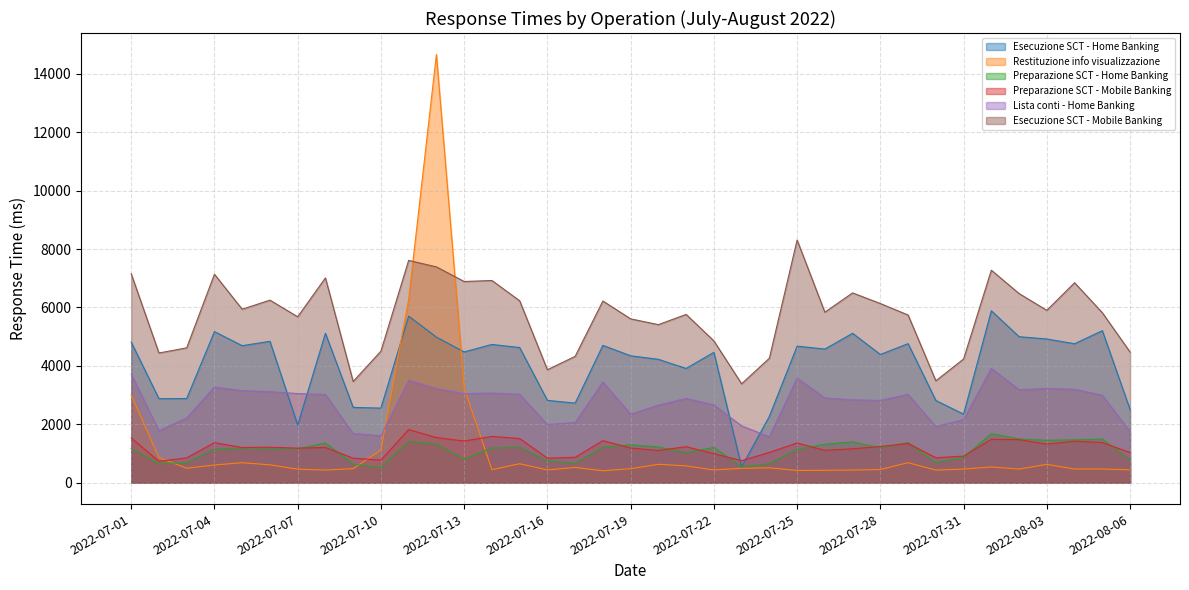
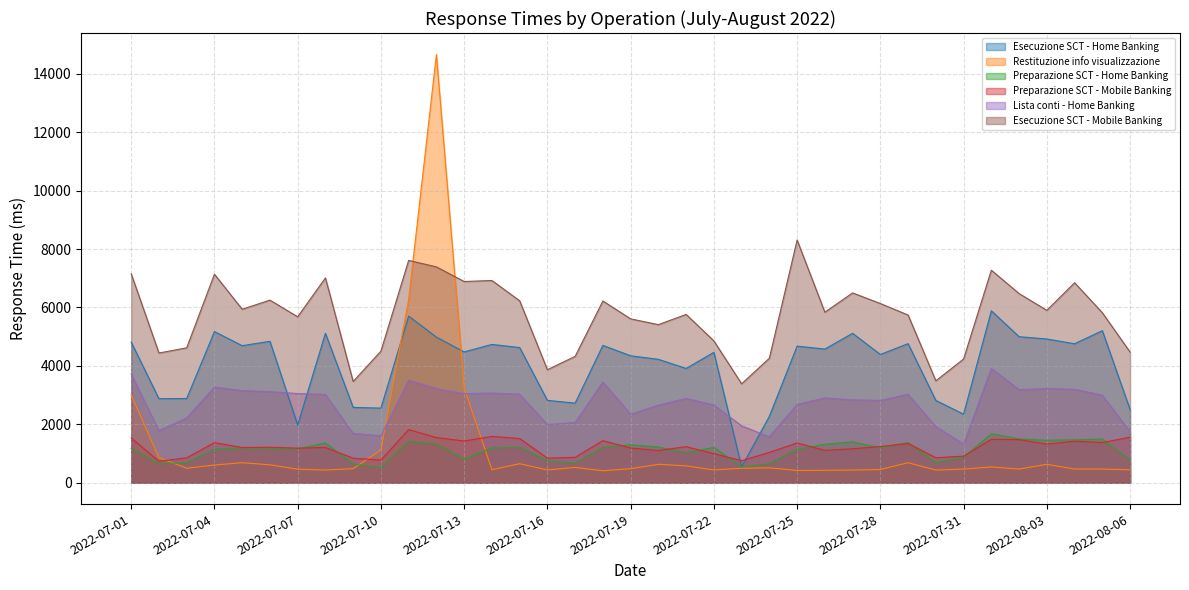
  {
    "Esecuzione SCT - Home Banking": {
      "2022-07-01": 4800,
      "2022-07-04": 5200,
      "2022-07-07": 2000,
      "2022-07-10": 2600,
      "2022-07-13": 4500,
      "2022-07-16": 2800,
      "2022-07-19": 4300,
      "2022-07-22": 4500,
      "2022-07-25": 4700,
      "2022-07-28": 4400,
      "2022-07-31": 2300,
      "2022-08-03": 4900,
      "2022-08-06": 2500
    },
    "Restituzione info visualizzazione": {
      "2022-07-01": 3000,
      "2022-07-04": 600,
      "2022-07-07": 500,
      "2022-07-10": 1100,
      "2022-07-13": 3300,
      "2022-07-16": 400,
      "2022-07-19": 500,
      "2022-07-22": 400,
      "2022-07-25": 400,
      "2022-07-28": 500,
      "2022-07-31": 500,
      "2022-08-03": 600,
      "2022-08-06": 400
    },
    "Preparazione SCT - Home Banking": {
      "2022-07-01": 1200,
      "2022-07-04": 1100,
      "2022-07-10": 500,
      "2022-07-13": 800,
      "2022-07-16": 800,
      "2022-07-19": 1300,
      "2022-07-22": 1200,
      "2022-07-25": 1100,
      "2022-08-03": 1500,
      "2022-08-06": 800
    },
    "Preparazione SCT - Mobile Banking": {
      "2022-07-01": 1500,
      "2022-07-04": 1400,
      "2022-07-10": 800,
      "2022-07-13": 1400,
      "2022-07-16": 800,
      "2022-07-19": 1200,
      "2022-07-22": 1000,
      "2022-07-25": 1400,
      "2022-08-03": 1300,
-     "2022-08-06": 1000
+     "2022-08-06": 1600
    },
    "Lista conti - Home Banking": {
      "2022-07-01": 3700,
      "2022-07-04": 3300,
      "2022-07-07": 3100,
      "2022-07-10": 1600,
      "2022-07-13": 3100,
      "2022-07-16": 2000,
      "2022-07-19": 2300,
      "2022-07-22": 2700,
-     "2022-07-25": 3600,
+     "2022-07-25": 2700,
      "2022-07-28": 2800,
-     "2022-07-31": 2200,
+     "2022-07-31": 1300,
      "2022-08-03": 3200,
      "2022-08-06": 1800
    },
    "Esecuzione SCT - Mobile Banking": {
      "2022-07-01": 7200,
      "2022-07-04": 7100,
      "2022-07-07": 5700,
      "2022-07-10": 4500,
      "2022-07-13": 6900,
      "2022-07-16": 3900,
      "2022-07-19": 5600,
      "2022-07-22": 4900,
      "2022-07-25": 8300,
      "2022-07-28": 6100,
      "2022-07-31": 4200,
      "2022-08-03": 5900,
      "2022-08-06": 4500
    }
  }
